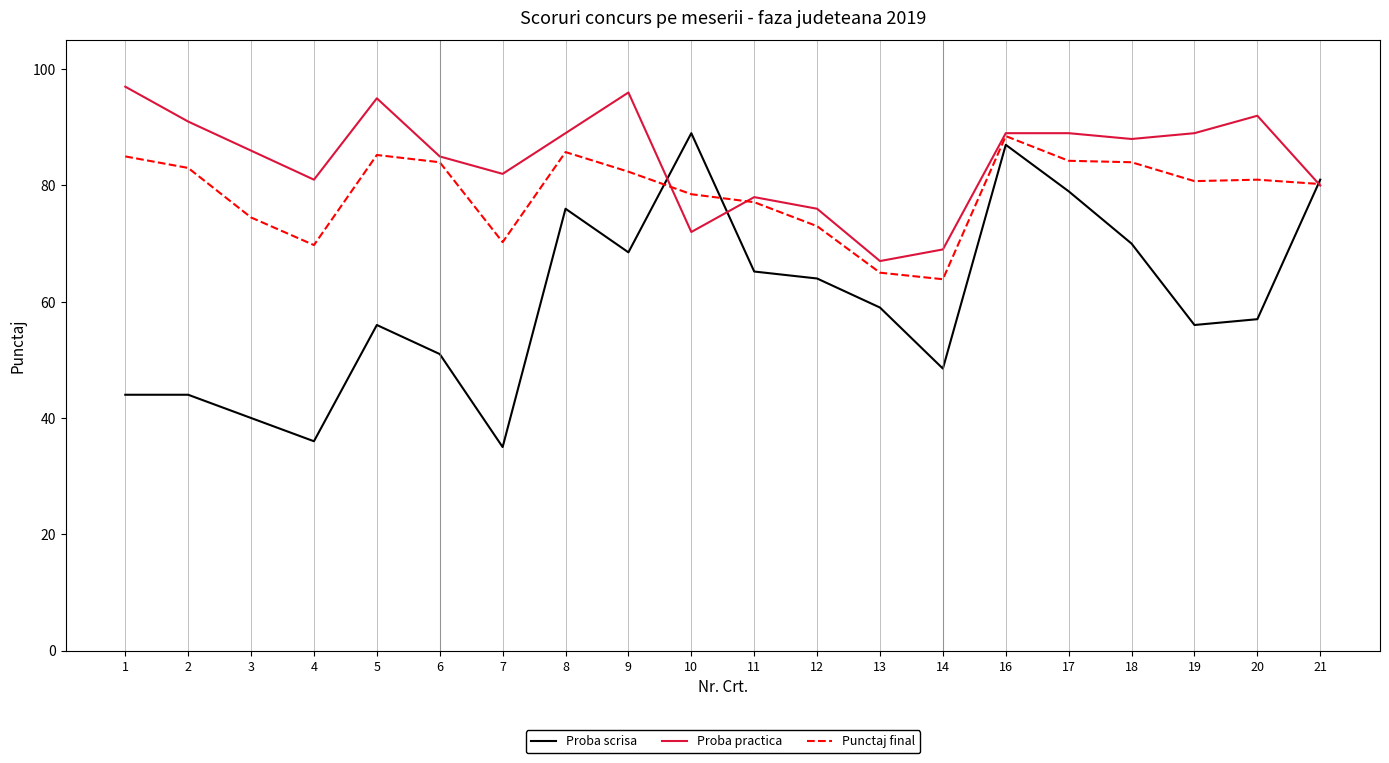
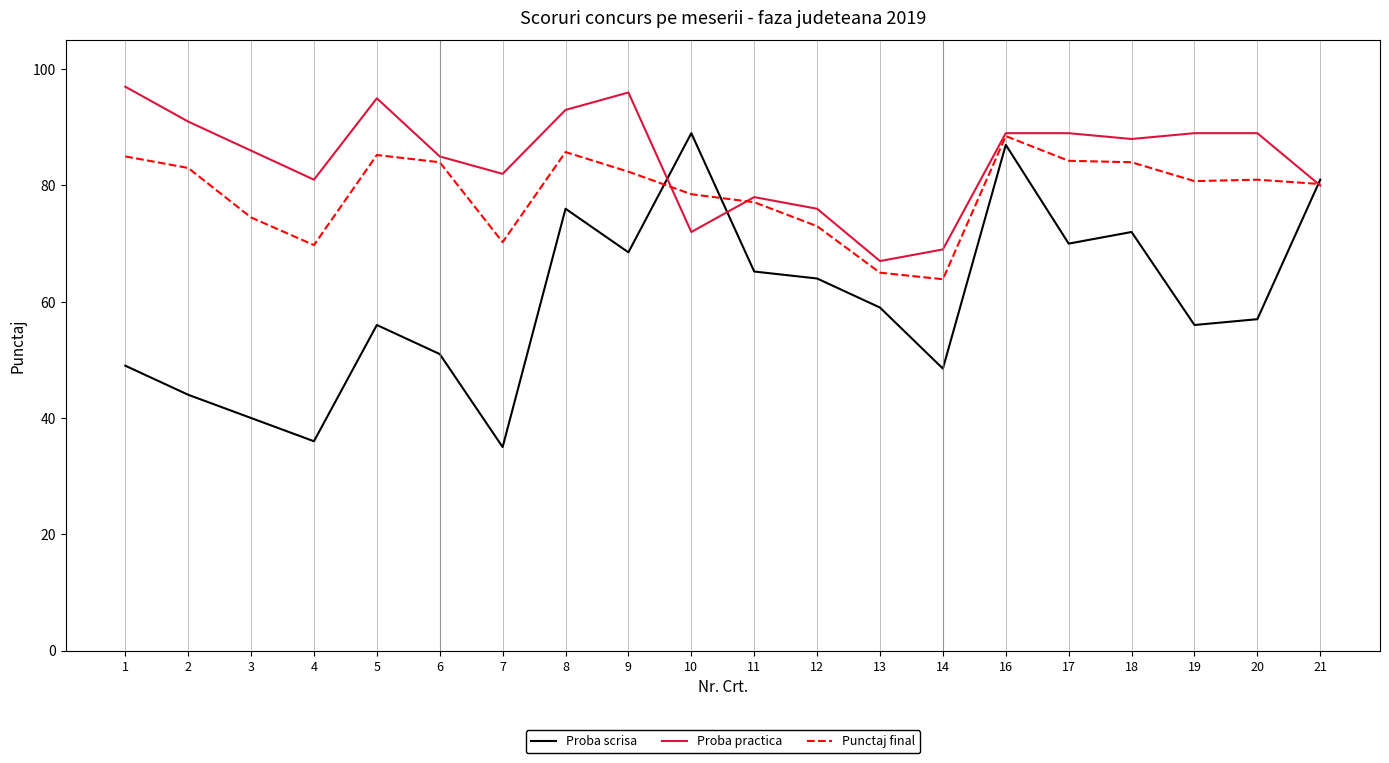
  {
    "Proba scrisa": {
-     "1": 44,
+     "1": 49,
      "2": 44,
      "3": 40,
      "4": 36,
      "5": 56,
      "6": 51,
      "7": 35,
      "8": 76,
      "9": 69,
      "10": 89,
      "11": 65,
      "12": 64,
      "13": 59,
      "14": 49,
      "16": 87,
-     "17": 79,
-     "18": 70,
+     "17": 70,
+     "18": 72,
      "19": 56,
      "20": 57,
      "21": 81
    },
    "Proba practica": {
      "1": 97,
      "2": 91,
      "3": 86,
      "4": 81,
      "5": 95,
      "6": 85,
      "7": 82,
-     "8": 89,
+     "8": 93,
      "9": 96,
      "10": 72,
      "11": 78,
      "12": 76,
      "13": 67,
      "14": 69,
      "16": 89,
      "17": 89,
      "18": 88,
      "19": 89,
-     "20": 92
+     "20": 89
    },
    "Punctaj final": {
      "1": 85,
      "2": 83,
      "3": 75,
      "4": 70,
      "5": 85,
      "6": 84,
      "7": 70,
      "8": 86,
      "9": 82,
      "10": 79,
      "11": 77,
      "12": 73,
      "13": 65,
      "14": 64,
      "16": 89,
      "17": 84,
      "18": 84,
      "19": 81,
      "20": 81
    }
  }
